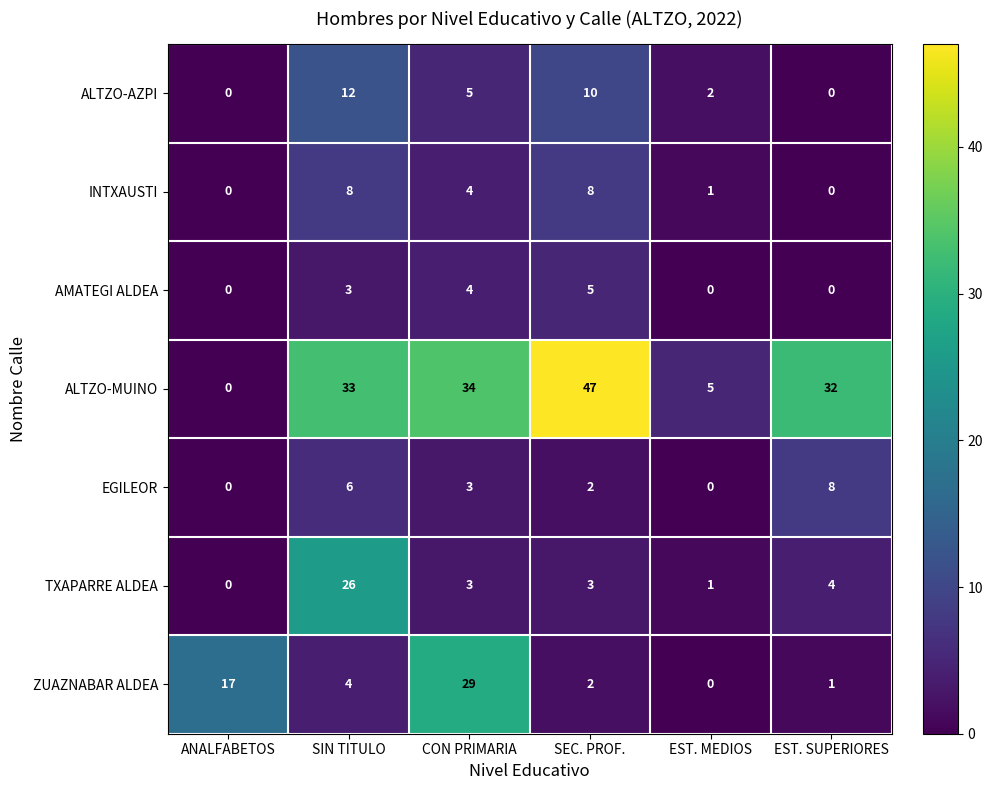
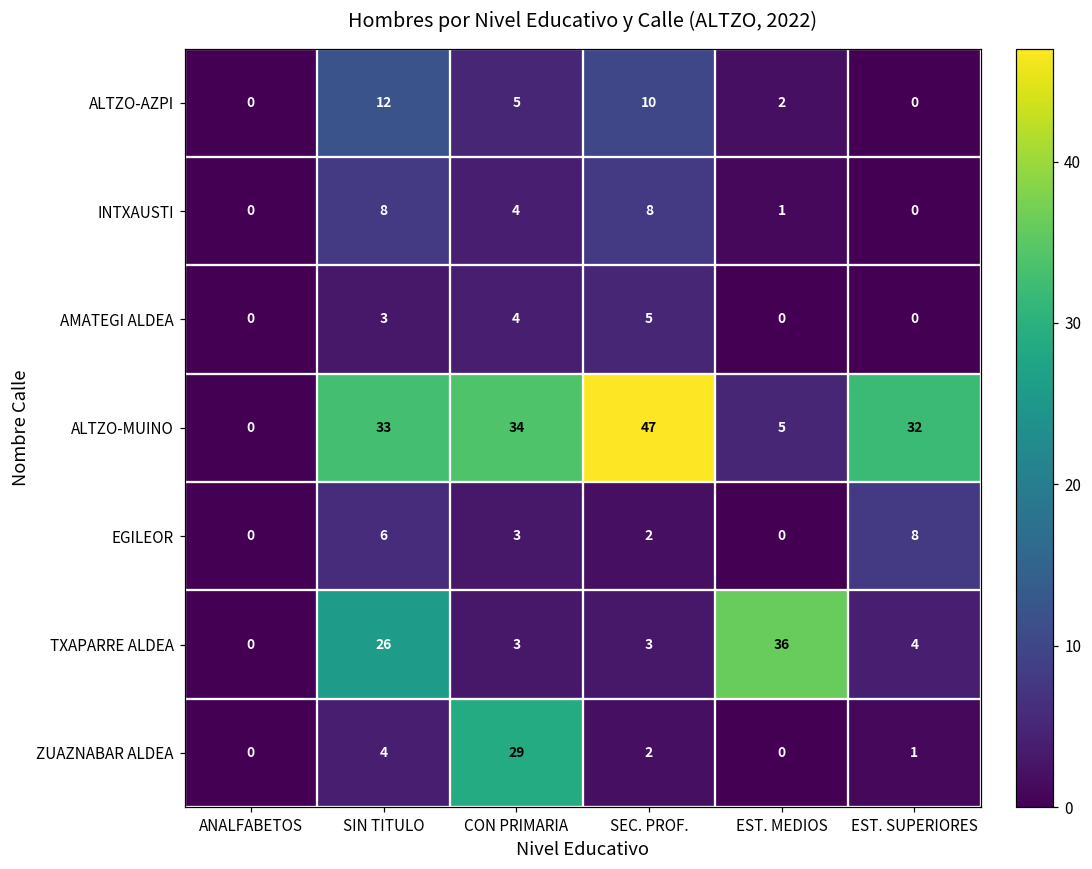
  {
    "ALTZO-AZPI": {
      "ANALFABETOS": 0,
      "SIN TITULO": 12,
      "CON PRIMARIA": 5,
      "SEC. PROF.": 10,
      "EST. MEDIOS": 2,
      "EST. SUPERIORES": 0
    },
    "INTXAUSTI": {
      "ANALFABETOS": 0,
      "SIN TITULO": 8,
      "CON PRIMARIA": 4,
      "SEC. PROF.": 8,
      "EST. MEDIOS": 1,
      "EST. SUPERIORES": 0
    },
    "AMATEGI ALDEA": {
      "ANALFABETOS": 0,
      "SIN TITULO": 3,
      "CON PRIMARIA": 4,
      "SEC. PROF.": 5,
      "EST. MEDIOS": 0,
      "EST. SUPERIORES": 0
    },
    "ALTZO-MUINO": {
      "ANALFABETOS": 0,
      "SIN TITULO": 33,
      "CON PRIMARIA": 34,
      "SEC. PROF.": 47,
      "EST. MEDIOS": 5,
      "EST. SUPERIORES": 32
    },
    "EGILEOR": {
      "ANALFABETOS": 0,
      "SIN TITULO": 6,
      "CON PRIMARIA": 3,
      "SEC. PROF.": 2,
      "EST. MEDIOS": 0,
      "EST. SUPERIORES": 8
    },
    "TXAPARRE ALDEA": {
      "ANALFABETOS": 0,
      "SIN TITULO": 26,
      "CON PRIMARIA": 3,
      "SEC. PROF.": 3,
-     "EST. MEDIOS": 1,
+     "EST. MEDIOS": 36,
      "EST. SUPERIORES": 4
    },
    "ZUAZNABAR ALDEA": {
-     "ANALFABETOS": 17,
+     "ANALFABETOS": 0,
      "SIN TITULO": 4,
      "CON PRIMARIA": 29,
      "SEC. PROF.": 2,
      "EST. MEDIOS": 0,
      "EST. SUPERIORES": 1
    }
  }
